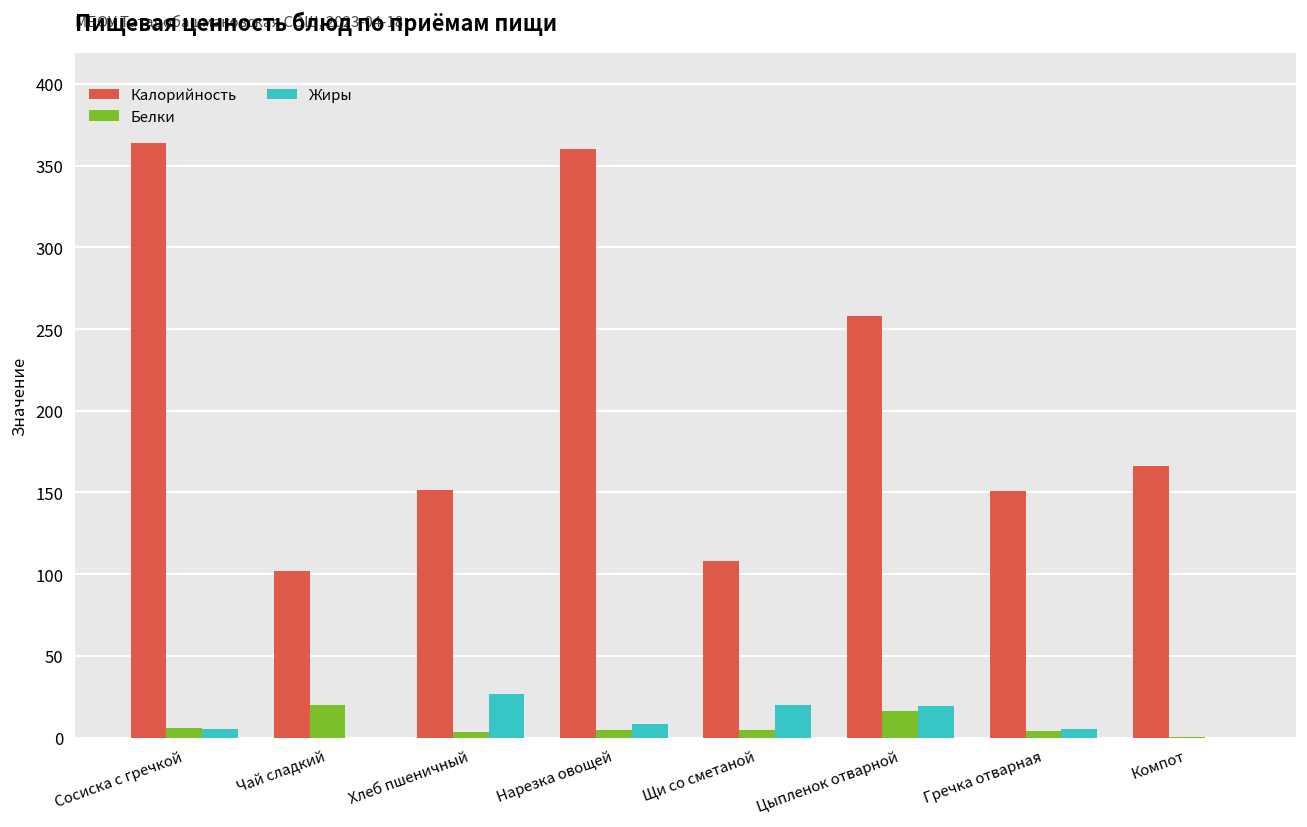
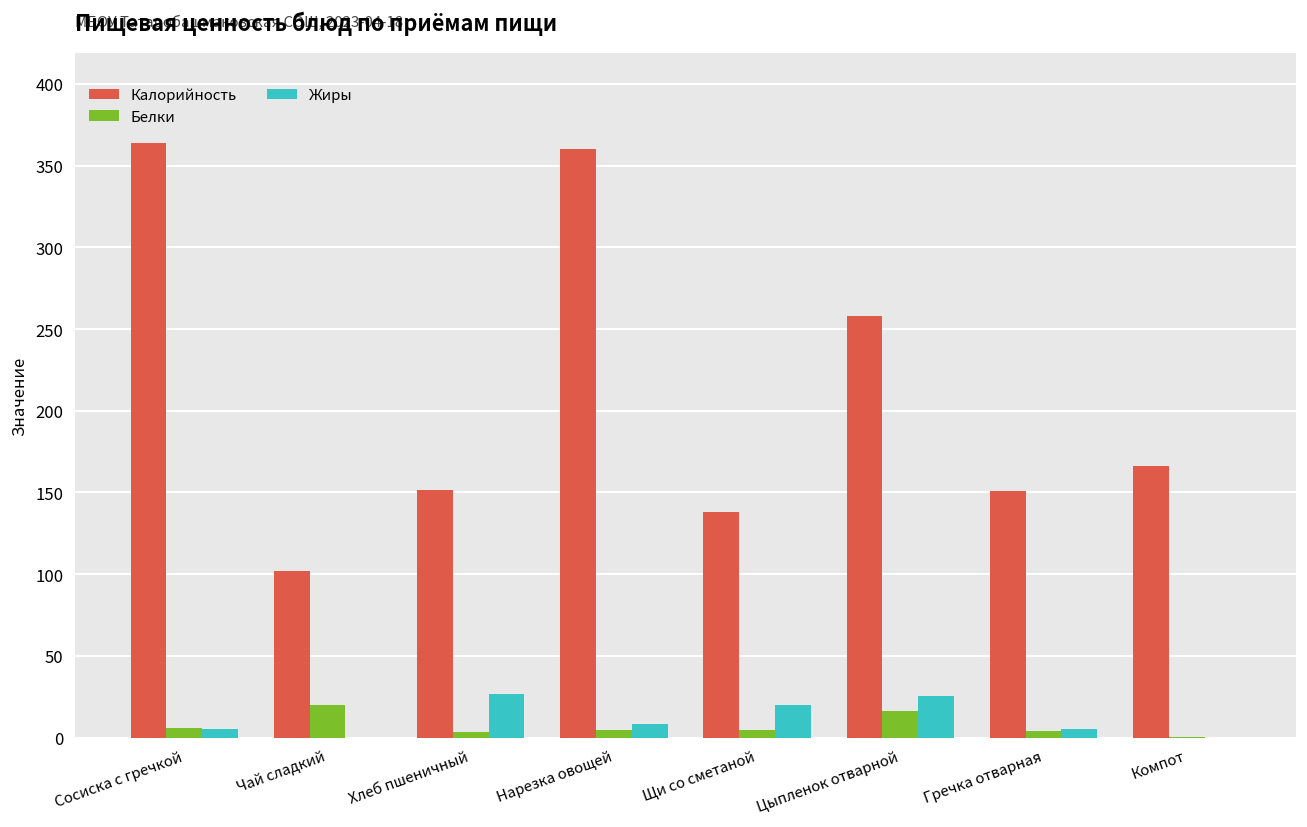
  {
    "Калорийность": {
      "Сосиска с гречкой": 364,
      "Чай сладкий": 102,
      "Хлеб пшеничный": 152,
      "Нарезка овощей": 360,
-     "Щи со сметаной": 108,
+     "Щи со сметаной": 138,
      "Цыпленок отварной": 258,
      "Гречка отварная": 151,
      "Компот": 166
    },
    "Белки": {
      "Сосиска с гречкой": 6,
      "Чай сладкий": 20,
      "Хлеб пшеничный": 3,
      "Нарезка овощей": 5,
      "Щи со сметаной": 5,
      "Цыпленок отварной": 16,
      "Гречка отварная": 4
    },
    "Жиры": {
      "Сосиска с гречкой": 5,
      "Чай сладкий": 0,
      "Хлеб пшеничный": 27,
      "Нарезка овощей": 8,
      "Щи со сметаной": 20,
-     "Цыпленок отварной": 19,
+     "Цыпленок отварной": 26,
      "Гречка отварная": 5,
      "Компот": 0
    }
  }
